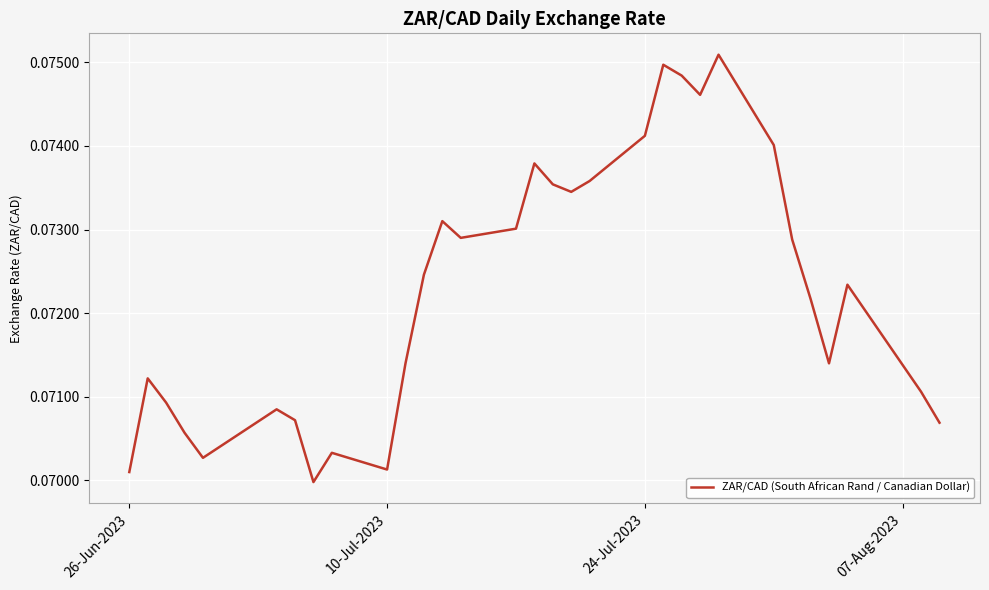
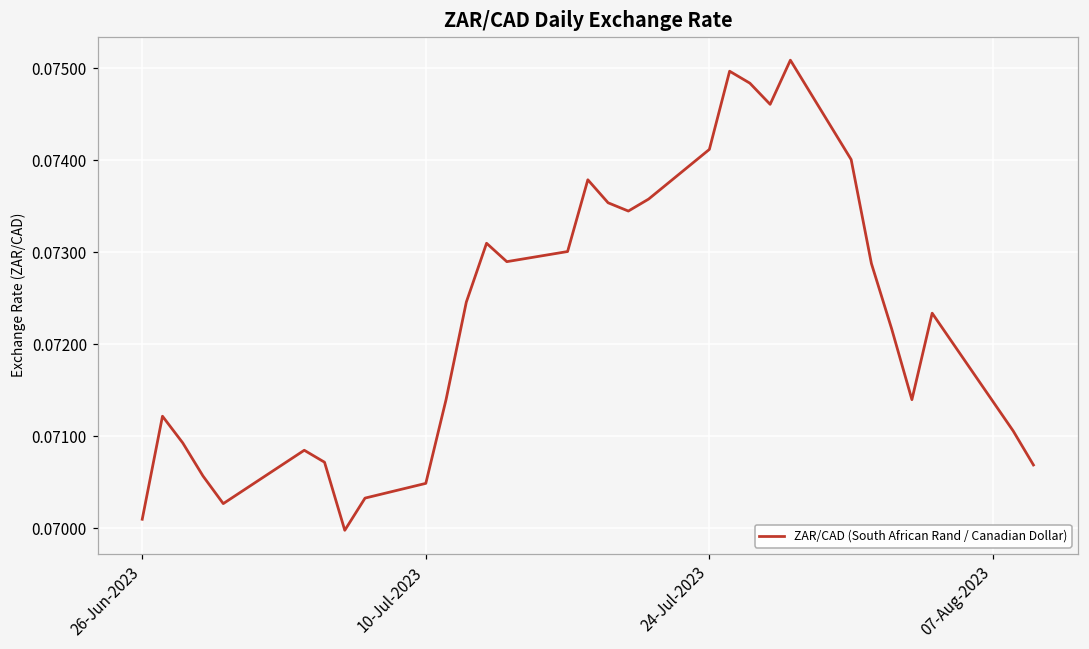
  {
    "26-Jun-2023": 0.0701,
-   "10-Jul-2023": 0.0701,
+   "10-Jul-2023": 0.0705,
    "24-Jul-2023": 0.0741
  }
